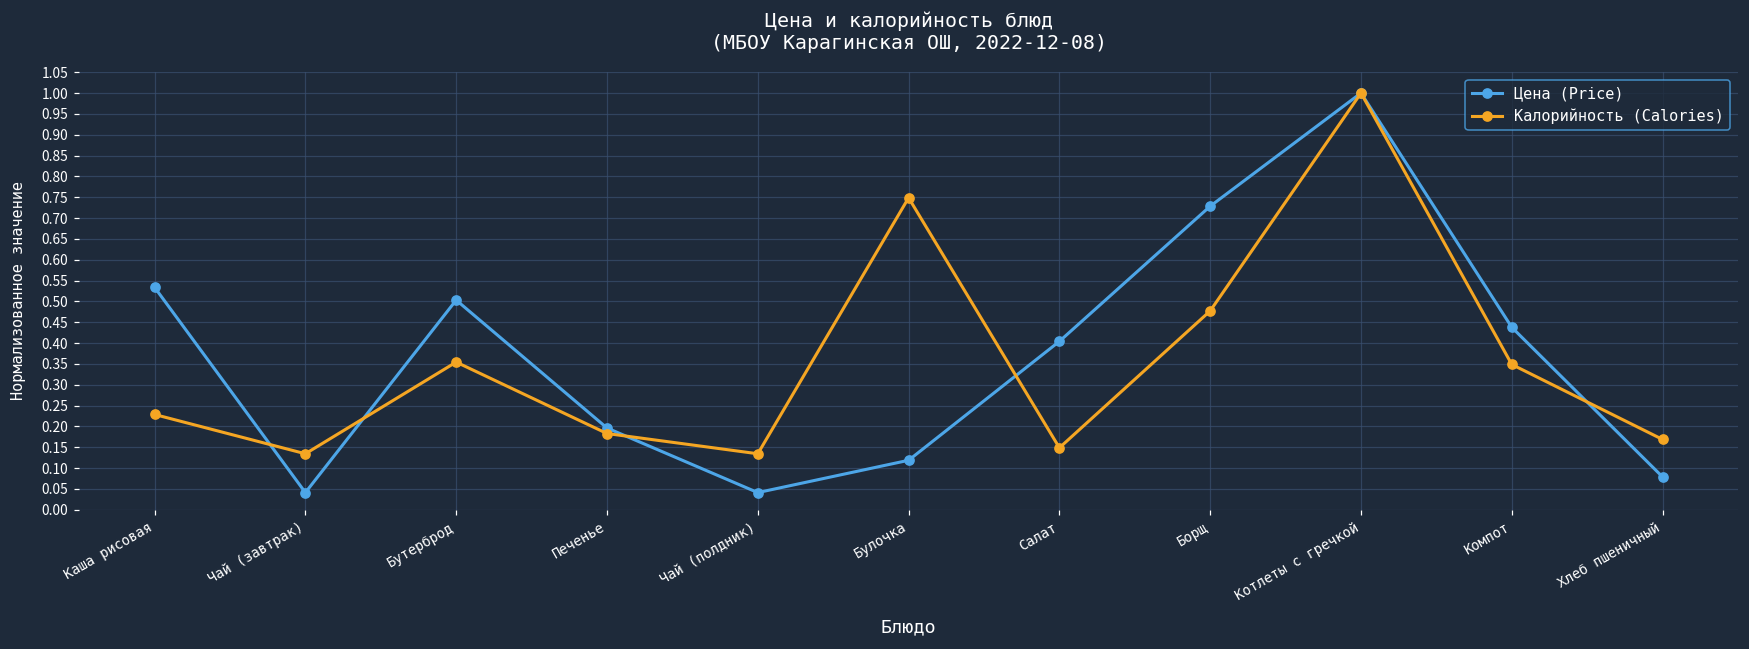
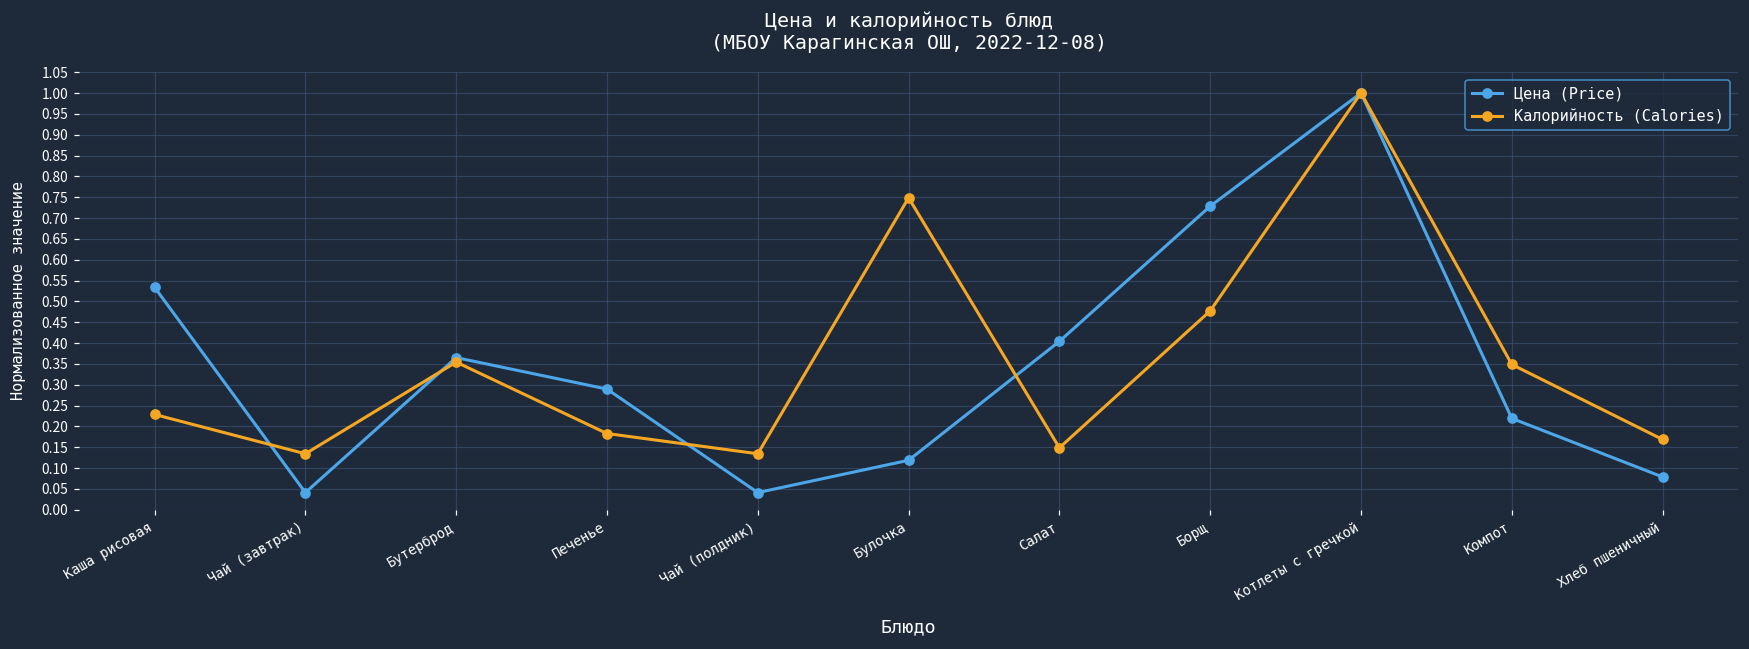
  {
    "Цена (Price)": {
      "Каша рисовая": 0.53,
      "Чай (завтрак)": 0.04,
-     "Бутерброд": 0.50,
-     "Печенье": 0.20,
+     "Бутерброд": 0.37,
+     "Печенье": 0.29,
      "Чай (полдник)": 0.04,
      "Булочка": 0.12,
      "Салат": 0.40,
      "Борщ": 0.73,
-     "Компот": 0.44,
+     "Компот": 0.22,
      "Хлеб пшеничный": 0.08
    },
    "Калорийность (Calories)": {
      "Каша рисовая": 0.23,
      "Чай (завтрак)": 0.13,
      "Бутерброд": 0.35,
      "Печенье": 0.18,
      "Чай (полдник)": 0.13,
      "Булочка": 0.75,
      "Салат": 0.15,
      "Борщ": 0.48,
      "Компот": 0.35,
      "Хлеб пшеничный": 0.17
    }
  }
